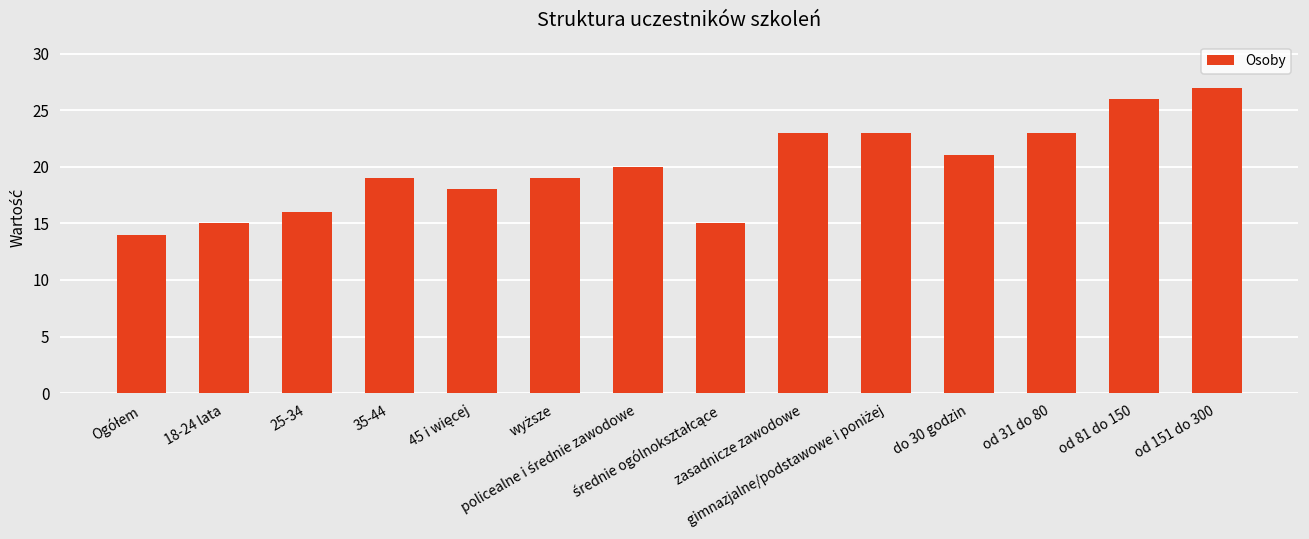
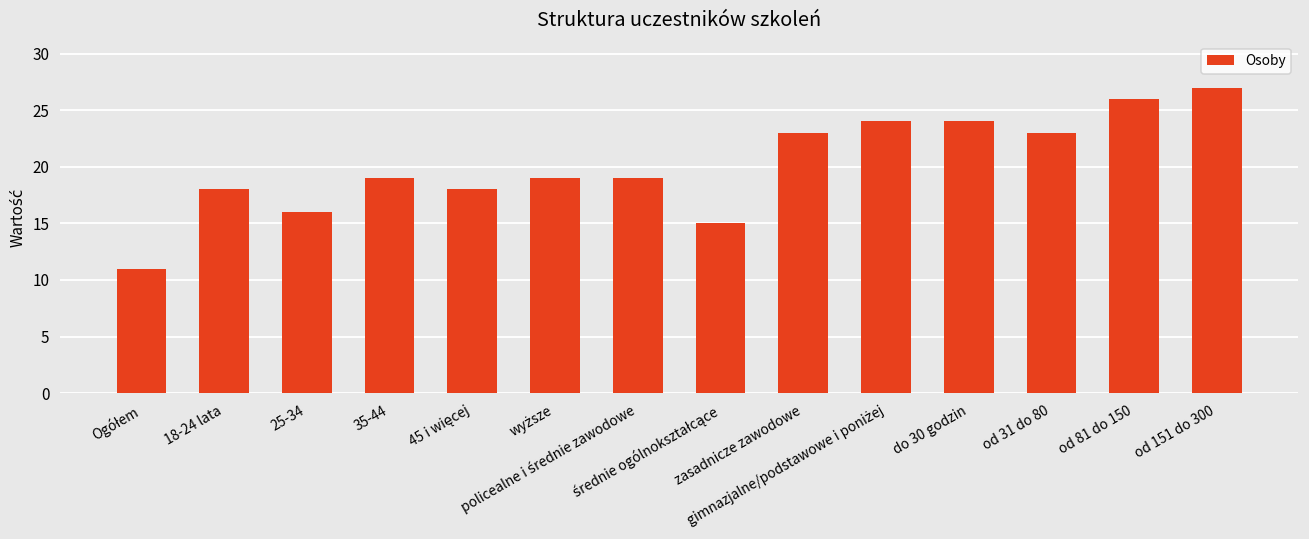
  {
-   "Ogółem": 14,
-   "18-24 lata": 15,
+   "Ogółem": 11,
+   "18-24 lata": 18,
    "25-34": 16,
    "35-44": 19,
    "45 i więcej": 18,
    "wyższe": 19,
-   "policealne i średnie zawodowe": 20,
+   "policealne i średnie zawodowe": 19,
    "średnie ogólnokształcące": 15,
    "zasadnicze zawodowe": 23,
-   "gimnazjalne/podstawowe i poniżej": 23,
-   "do 30 godzin": 21,
+   "gimnazjalne/podstawowe i poniżej": 24,
+   "do 30 godzin": 24,
    "od 31 do 80": 23,
    "od 81 do 150": 26,
    "od 151 do 300": 27
  }
